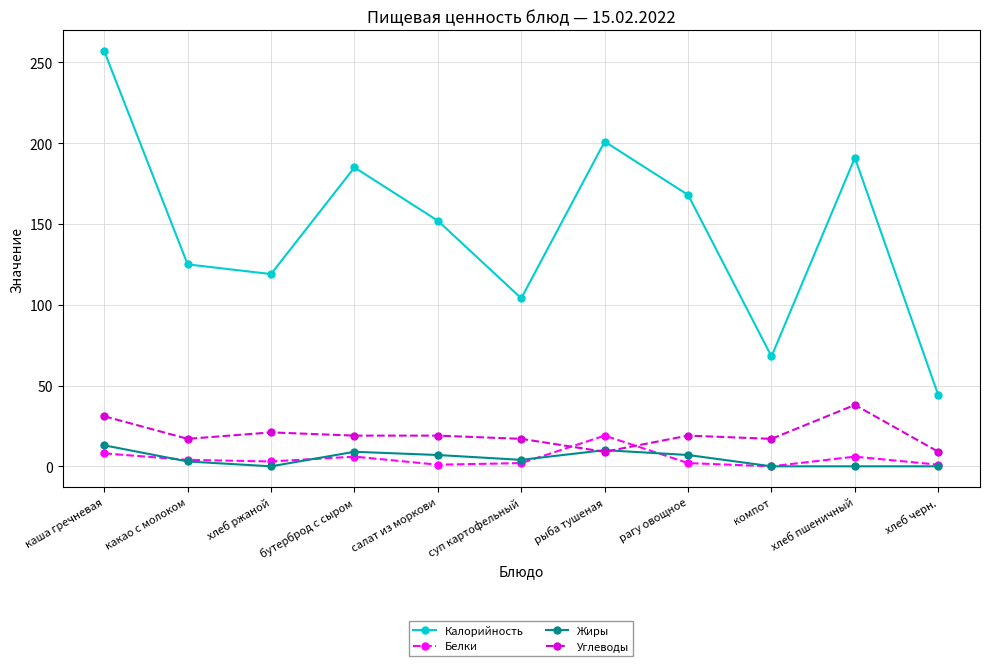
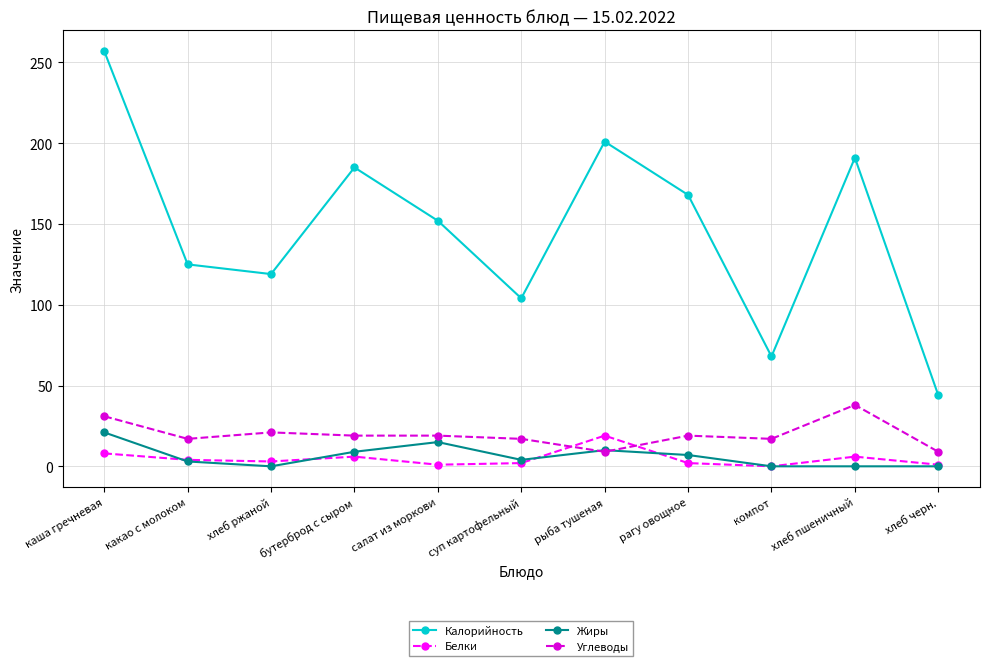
  {
    "Калорийность": {
      "каша гречневая": 257,
      "какао с молоком": 125,
      "хлеб ржаной": 119,
      "бутерброд с сыром": 185,
      "салат из моркови": 152,
      "суп картофельный": 104,
      "рыба тушеная": 201,
      "рагу овощное": 168,
      "компот": 68,
      "хлеб пшеничный": 191,
      "хлеб черн.": 44
    },
    "Жиры": {
-     "каша гречневая": 13,
+     "каша гречневая": 21,
      "хлеб ржаной": 0,
      "бутерброд с сыром": 9,
-     "салат из моркови": 7,
+     "салат из моркови": 15,
      "суп картофельный": 4,
      "рагу овощное": 7,
      "хлеб пшеничный": 0
    }
  }
